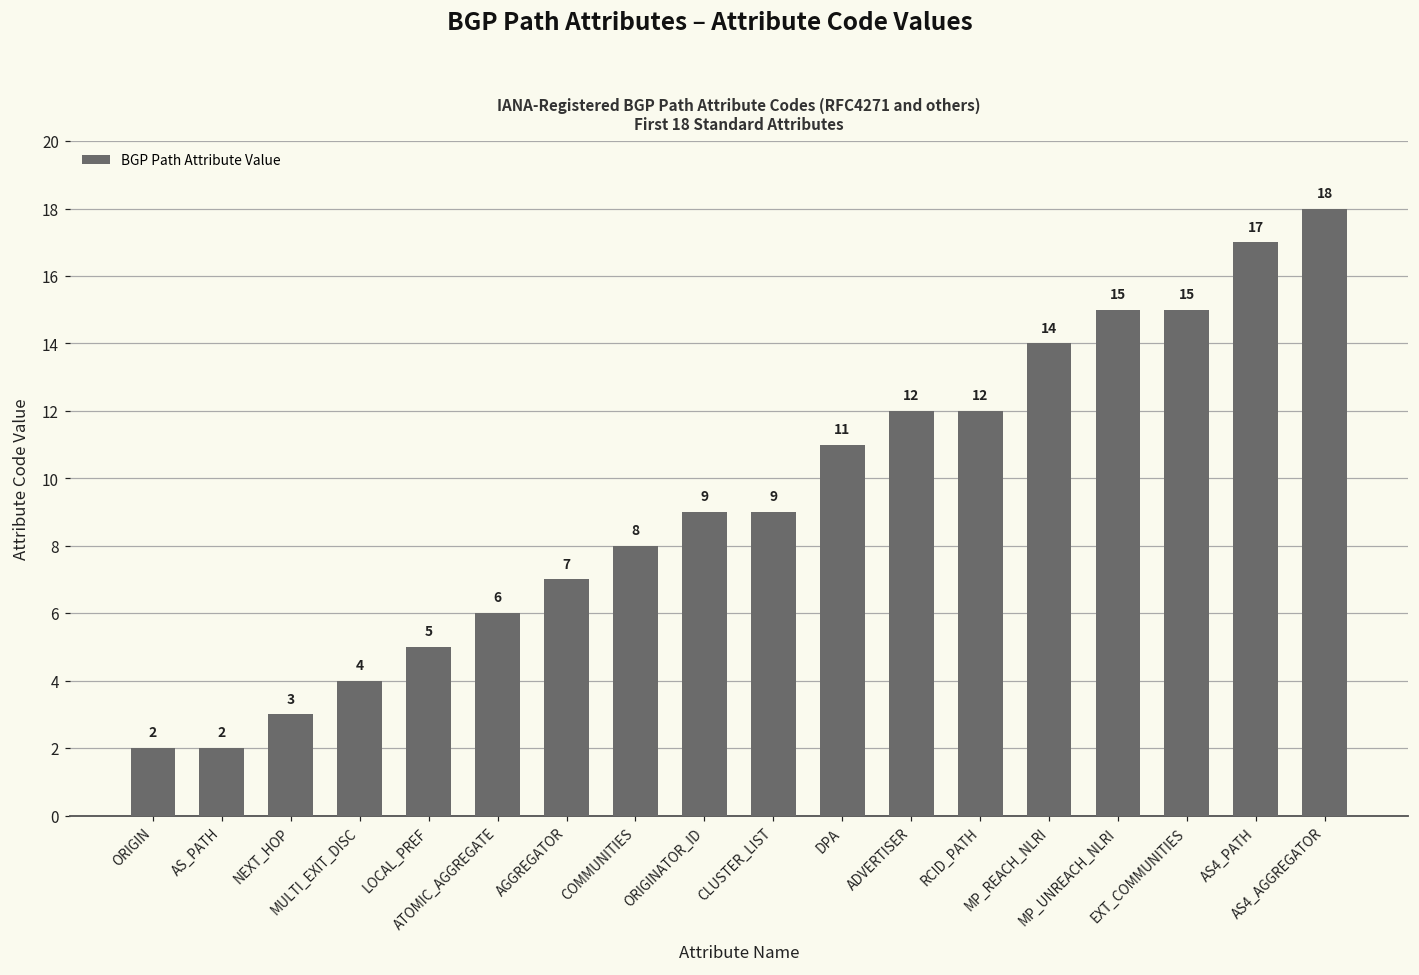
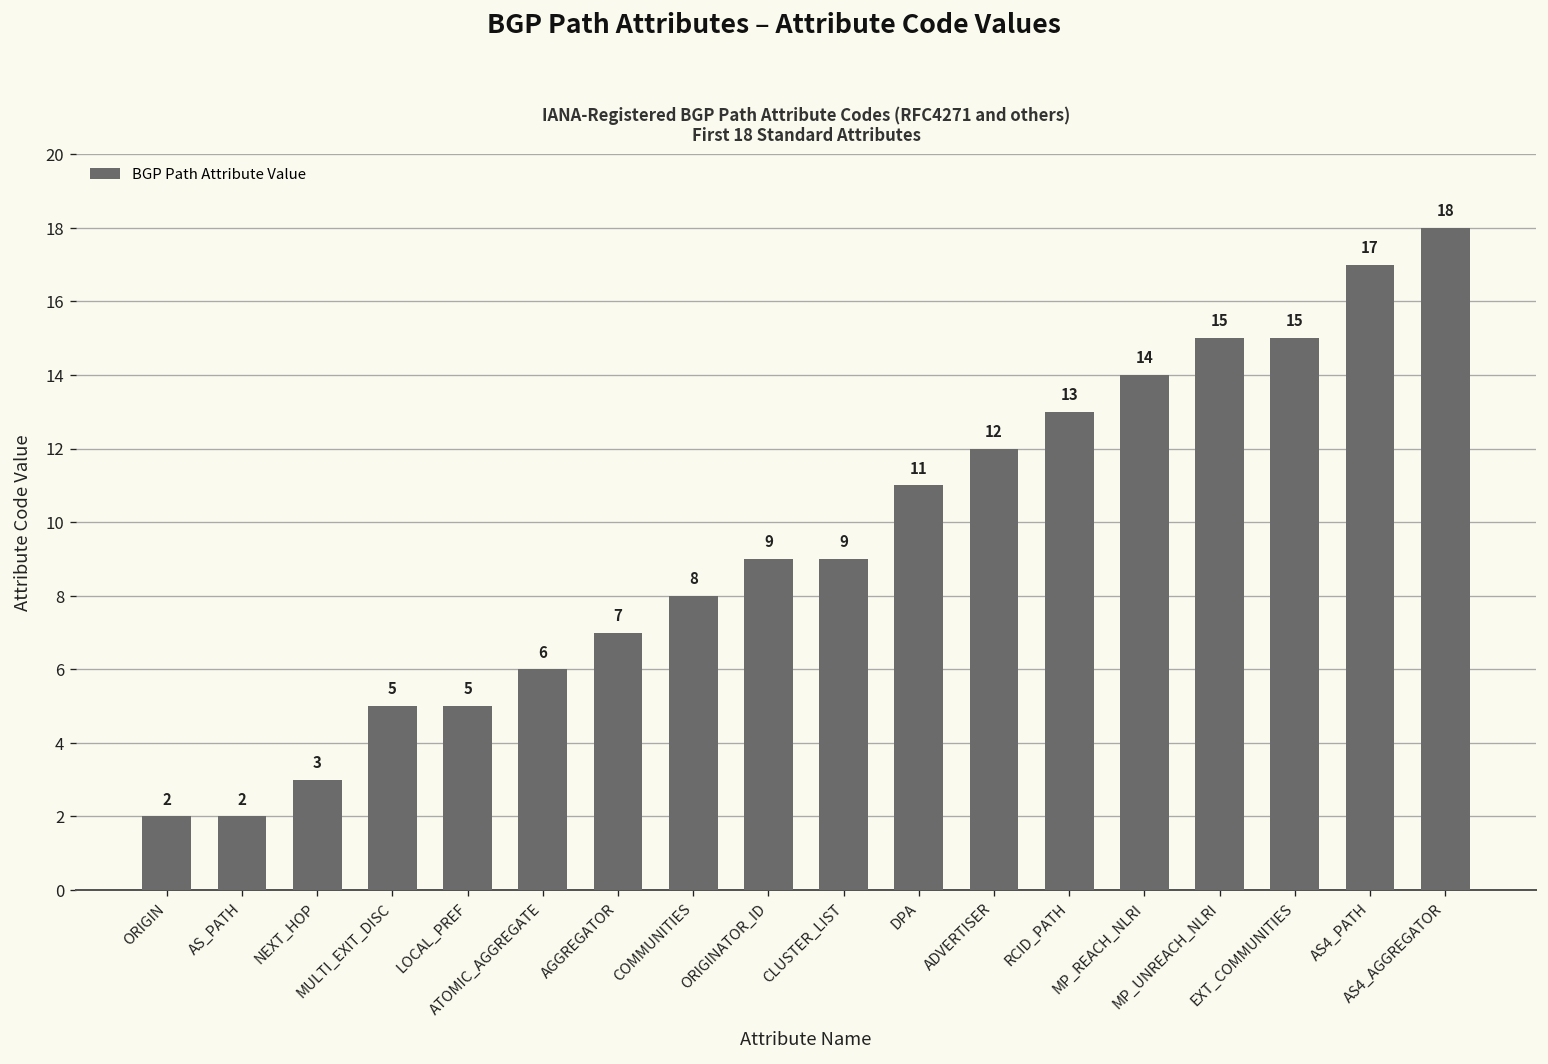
  {
    "ORIGIN": 2,
    "AS_PATH": 2,
    "NEXT_HOP": 3,
-   "MULTI_EXIT_DISC": 4,
+   "MULTI_EXIT_DISC": 5,
    "LOCAL_PREF": 5,
    "ATOMIC_AGGREGATE": 6,
    "AGGREGATOR": 7,
    "COMMUNITIES": 8,
    "ORIGINATOR_ID": 9,
    "CLUSTER_LIST": 9,
    "DPA": 11,
    "ADVERTISER": 12,
-   "RCID_PATH": 12,
+   "RCID_PATH": 13,
    "MP_REACH_NLRI": 14,
    "MP_UNREACH_NLRI": 15,
    "EXT_COMMUNITIES": 15,
    "AS4_PATH": 17,
    "AS4_AGGREGATOR": 18
  }
